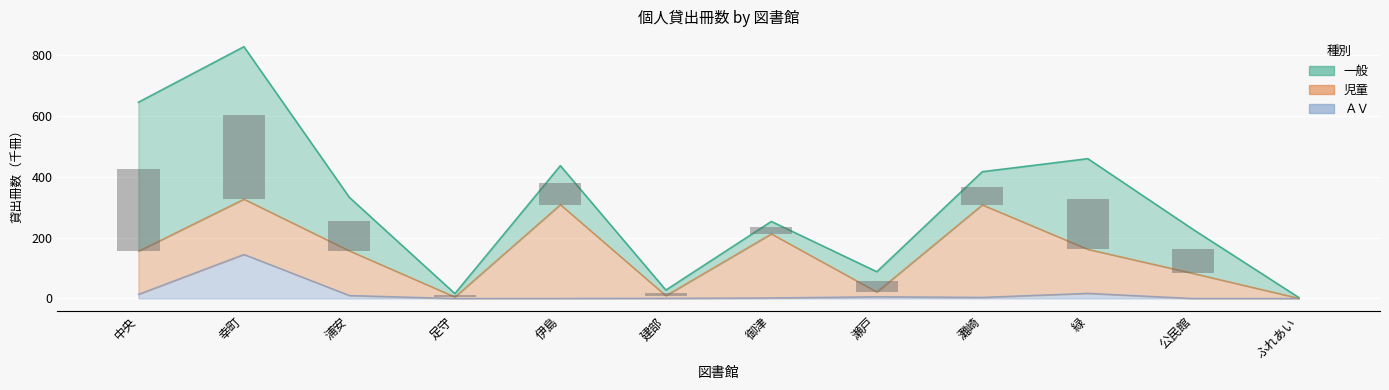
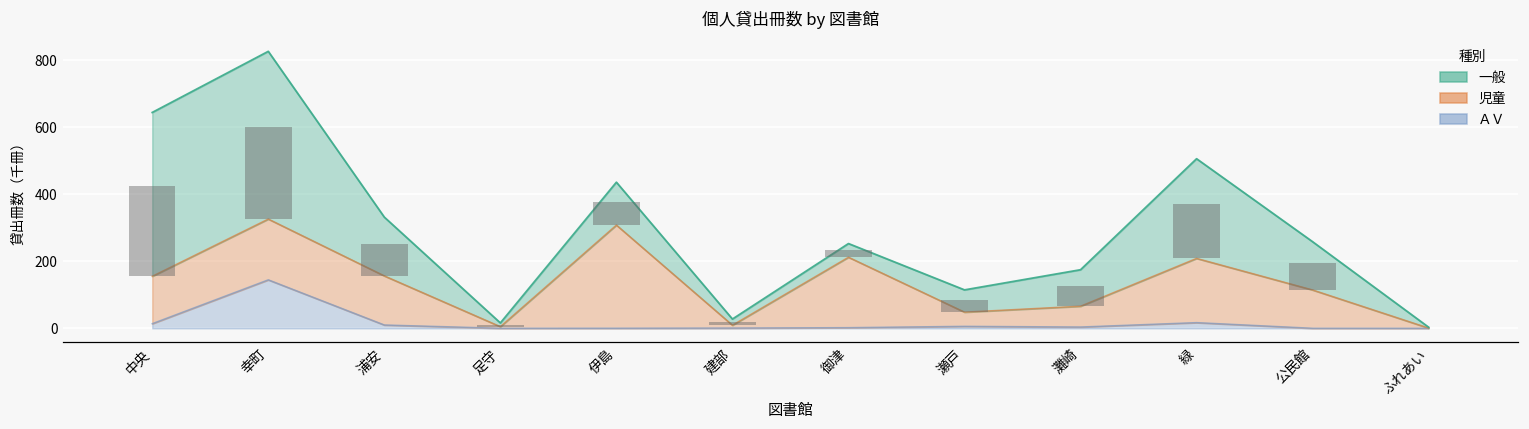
  {
    "児童": {
      "中央": 140,
      "幸町": 180,
      "浦安": 150,
      "伊島": 310,
      "御津": 210,
-     "瀬戸": 20,
-     "灘崎": 300,
-     "緑": 140,
-     "公民館": 80
+     "瀬戸": 40,
+     "灘崎": 60,
+     "緑": 190,
+     "公民館": 110
    }
  }
